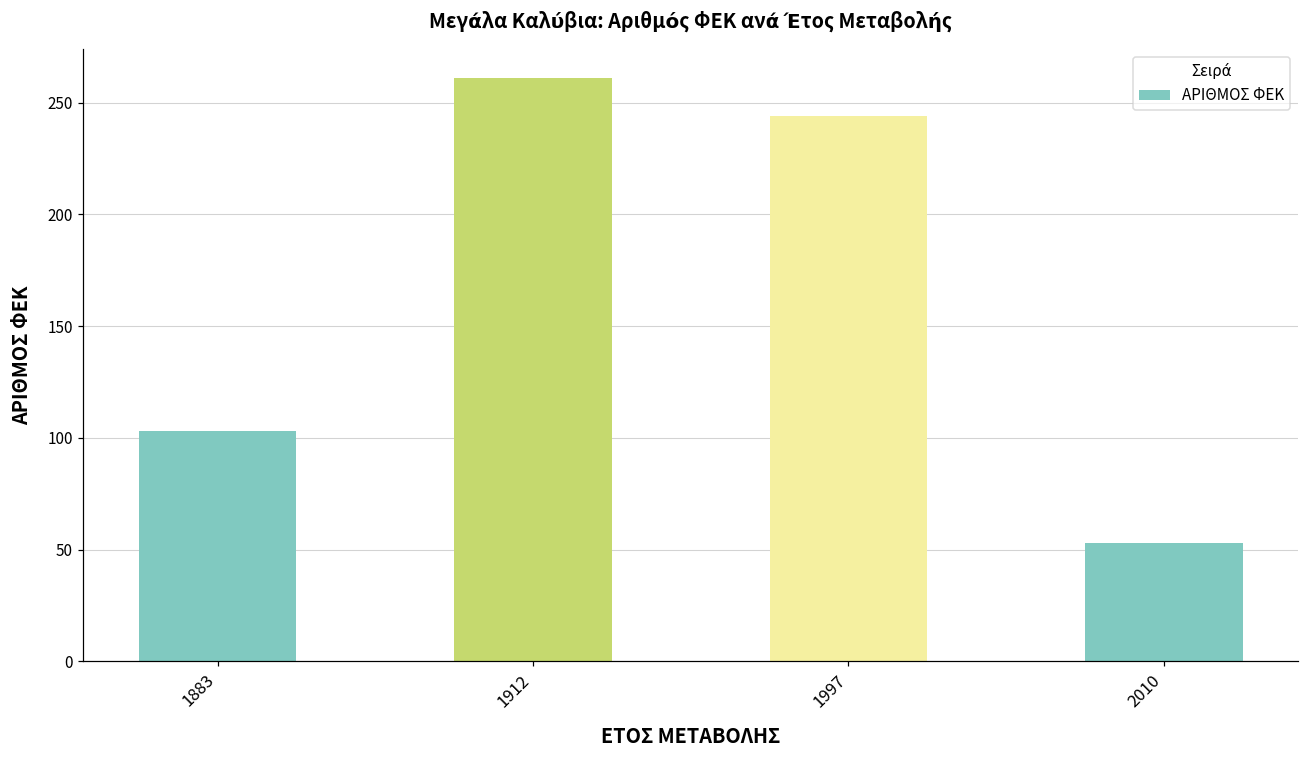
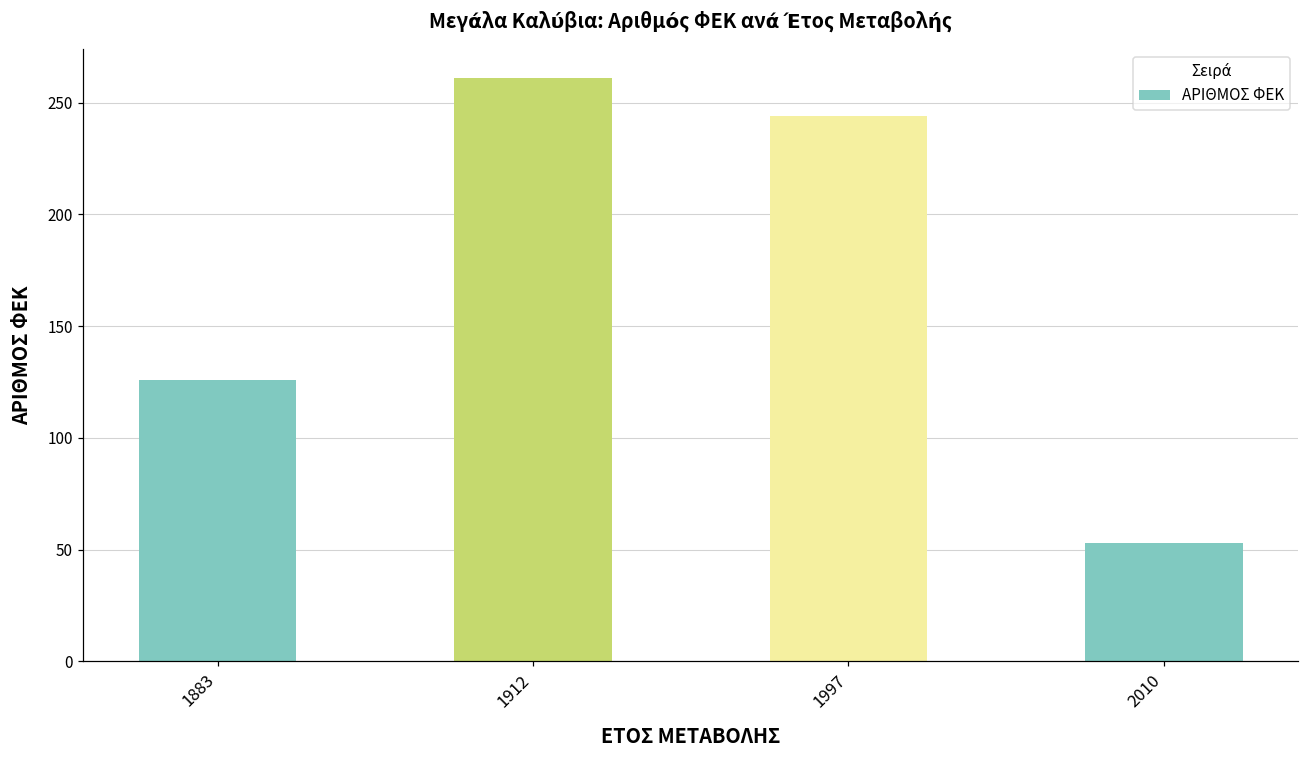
  {
-   "1883": 103,
+   "1883": 126,
    "1912": 261,
    "1997": 244,
    "2010": 53
  }
